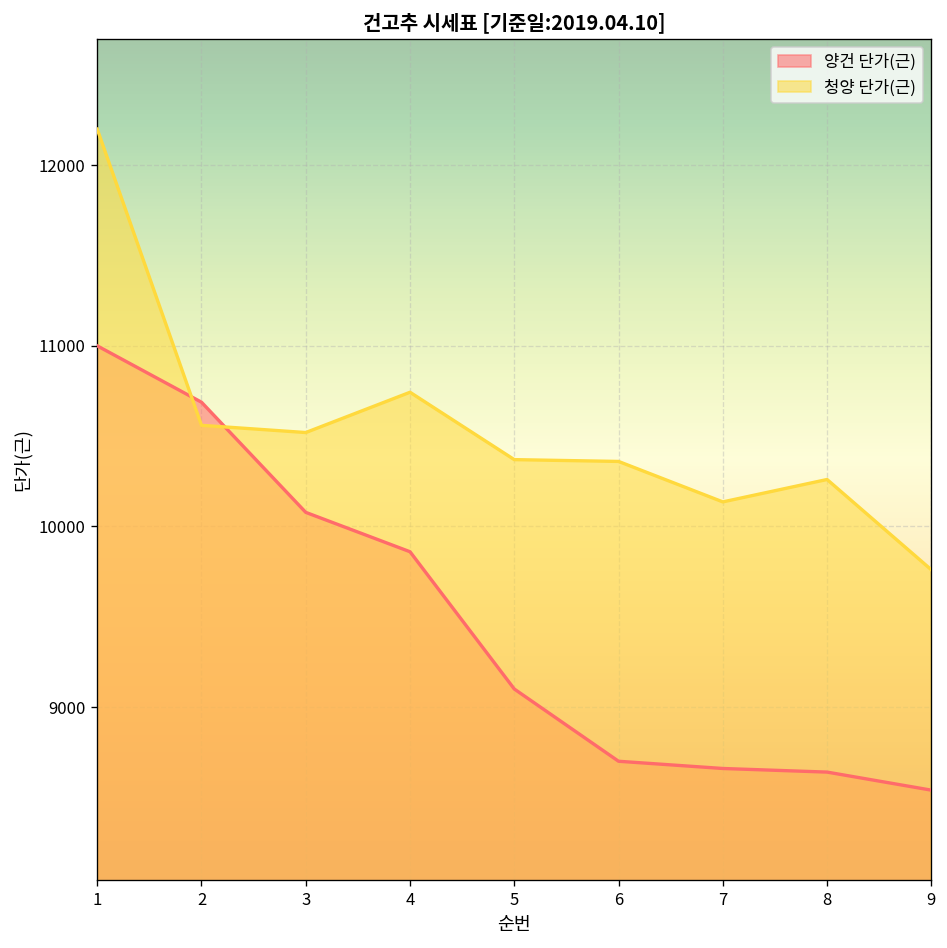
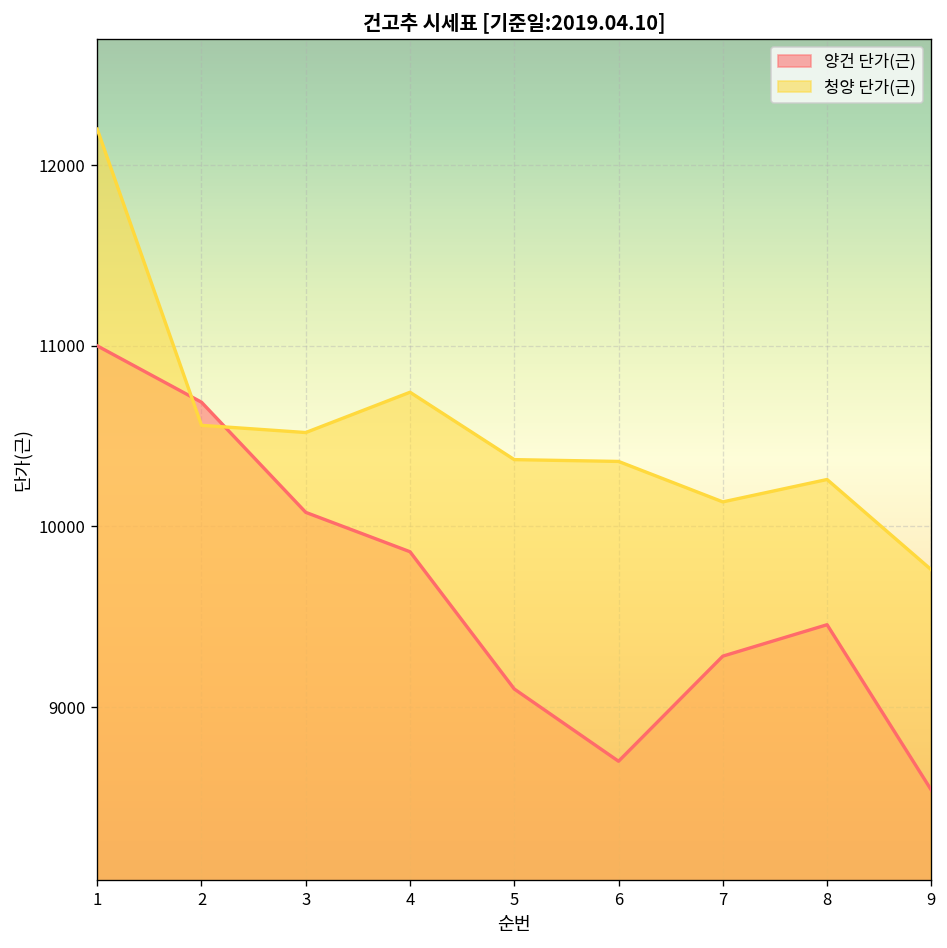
  {
    "양건 단가(근)": {
      "1": 11000,
      "2": 10690,
      "3": 10080,
      "4": 9860,
      "5": 9100,
      "6": 8700,
-     "7": 8660,
-     "8": 8640,
+     "7": 9280,
+     "8": 9460,
      "9": 8540
    },
    "청양 단가(근)": {
      "1": 12200,
      "2": 10560,
      "3": 10520,
      "4": 10740,
      "5": 10370,
      "6": 10360,
      "7": 10140,
      "8": 10260,
      "9": 9760
    }
  }
